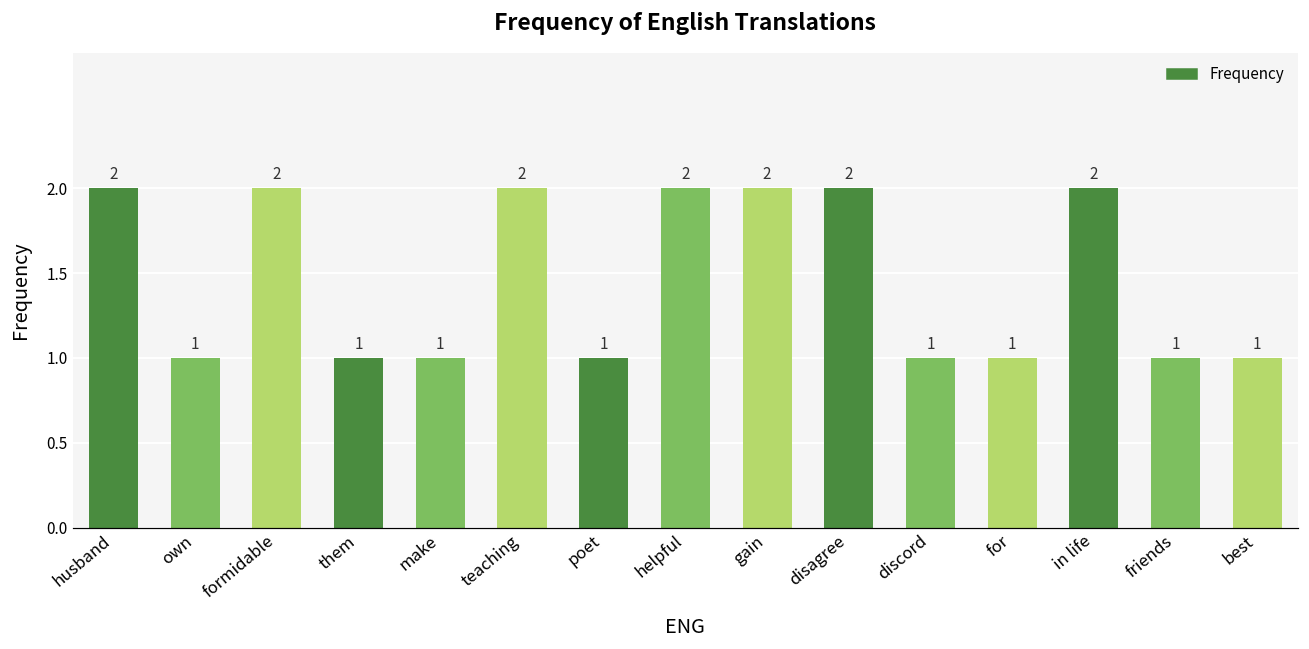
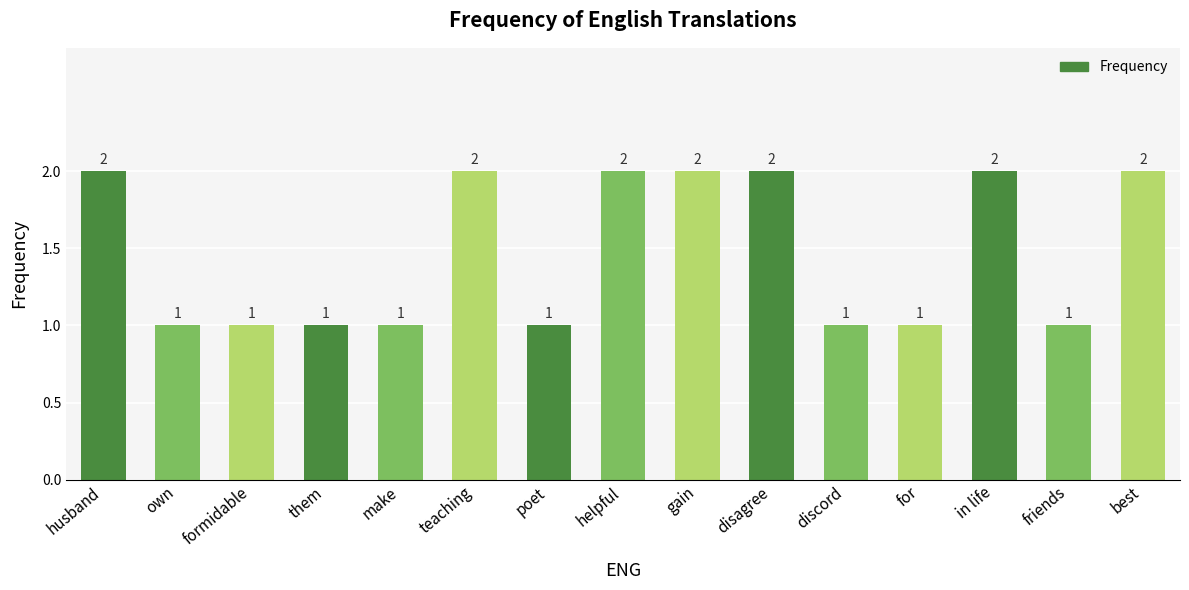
  {
    "husband": 2,
    "own": 1,
-   "formidable": 2,
+   "formidable": 1,
    "them": 1,
    "make": 1,
    "teaching": 2,
    "poet": 1,
    "helpful": 2,
    "gain": 2,
    "disagree": 2,
    "discord": 1,
    "for": 1,
    "in life": 2,
    "friends": 1,
-   "best": 1
+   "best": 2
  }
